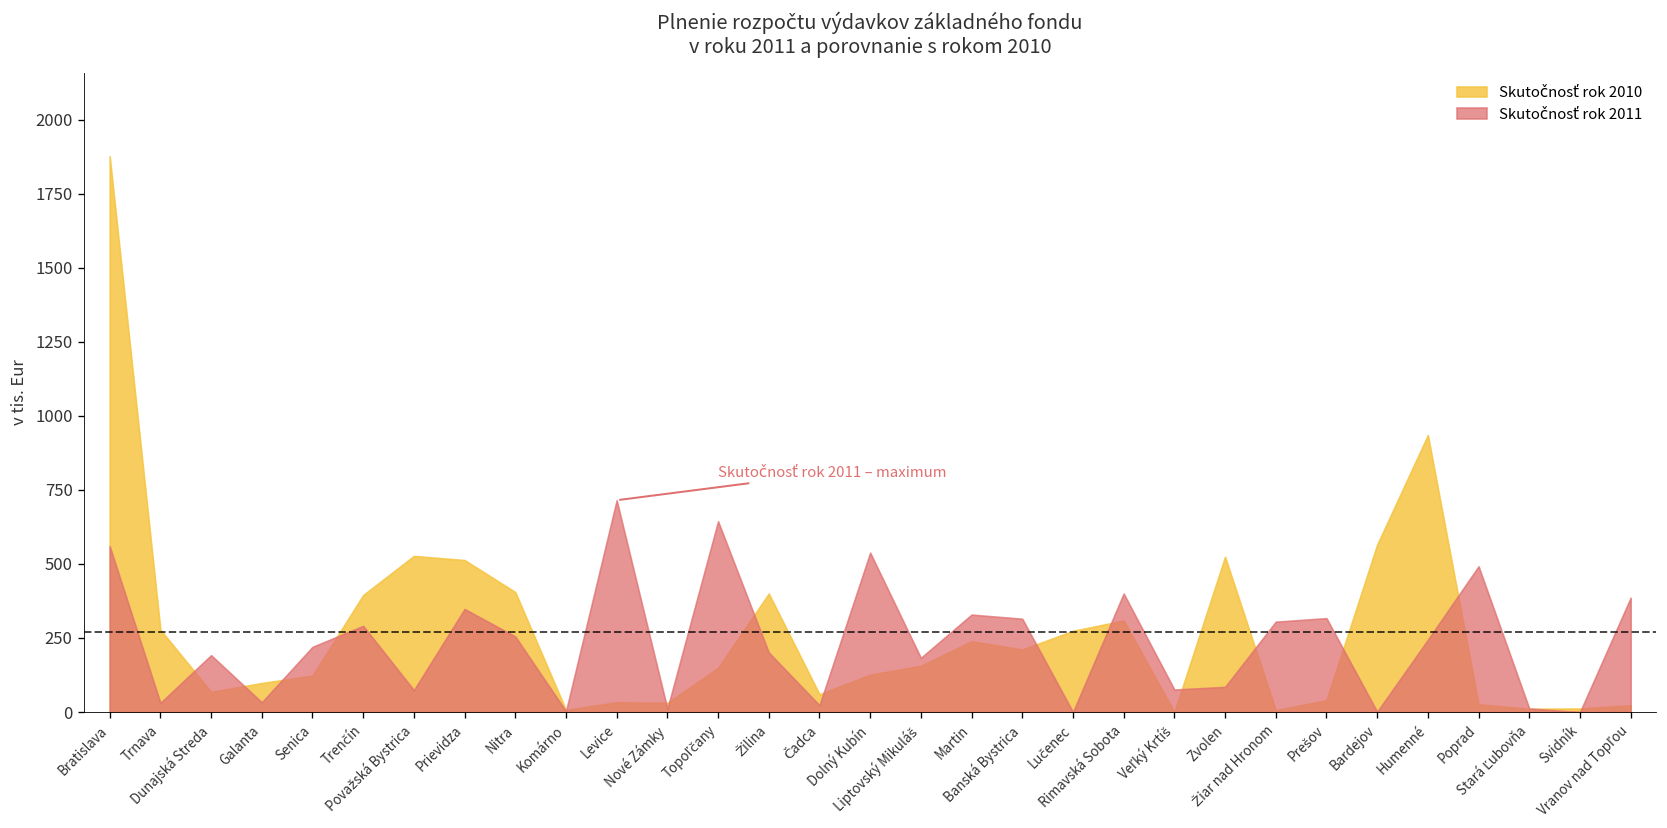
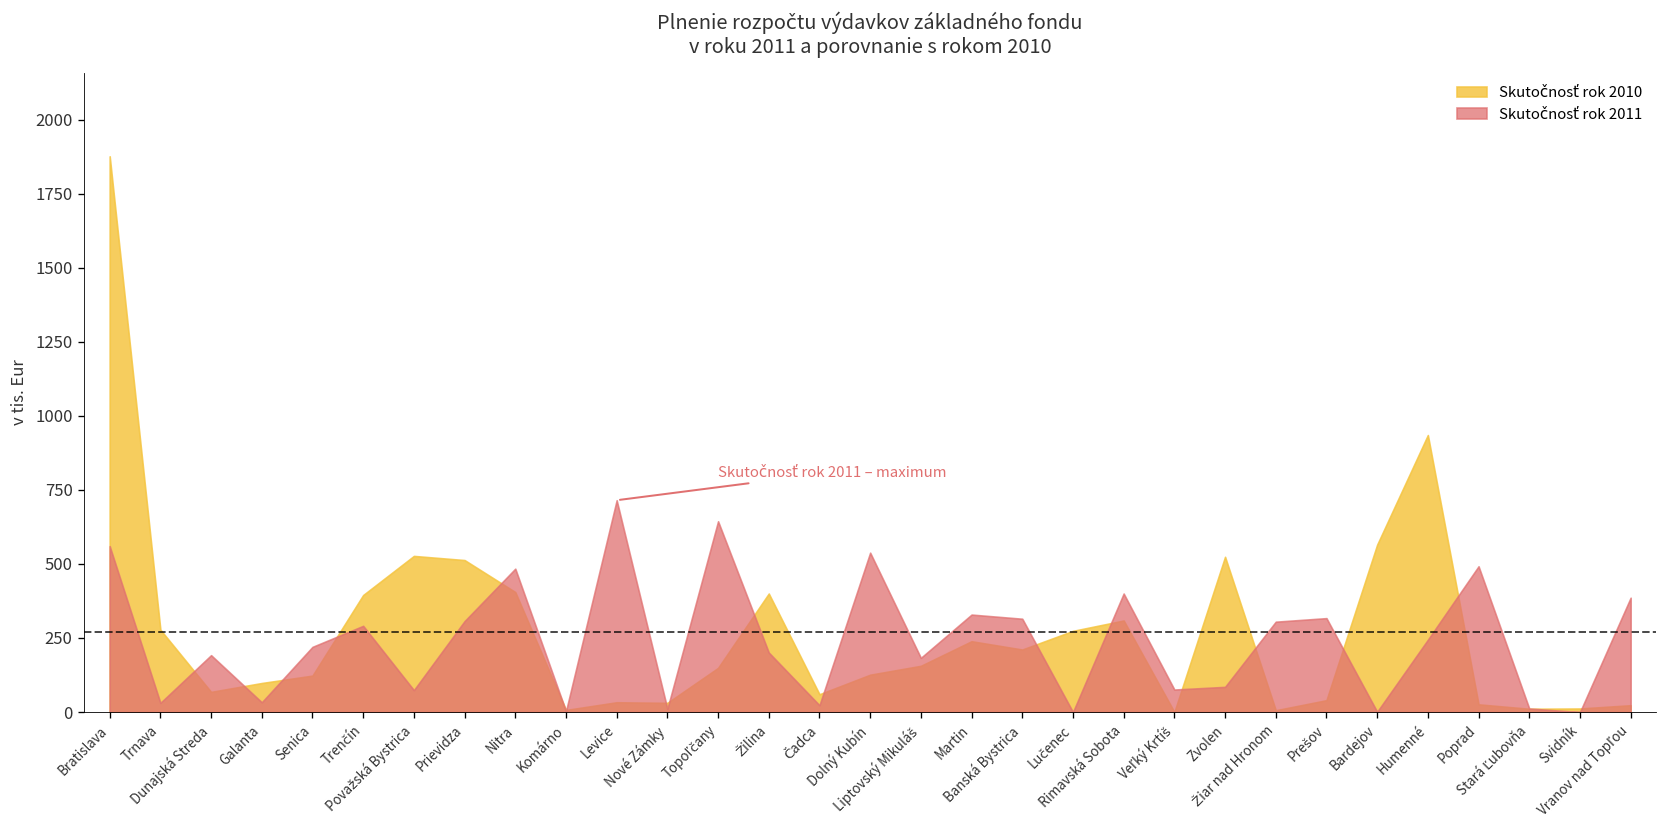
  {
    "Skutočnosť rok 2010": {
      "Bratislava": 1880,
      "Trnava": 280,
      "Dunajská Streda": 70,
      "Galanta": 100,
      "Senica": 120,
      "Trenčín": 400,
      "Považská Bystrica": 530,
      "Prievidza": 510,
      "Nitra": 410,
      "Levice": 30,
      "Nové Zámky": 30,
      "Topoľčany": 150,
      "Žilina": 400,
      "Čadca": 60,
      "Dolný Kubín": 130,
      "Liptovský Mikuláš": 160,
      "Martin": 240,
      "Banská Bystrica": 210,
      "Lučenec": 270,
      "Rimavská Sobota": 310,
      "Veľký Krtíš": 0,
      "Zvolen": 520,
      "Prešov": 40,
      "Bardejov": 570,
      "Humenné": 940,
      "Poprad": 30,
      "Svidník": 10,
      "Vranov nad Topľou": 20
    },
    "Skutočnosť rok 2011": {
      "Bratislava": 560,
      "Trnava": 30,
      "Dunajská Streda": 190,
      "Galanta": 30,
      "Senica": 220,
      "Trenčín": 290,
      "Považská Bystrica": 70,
-     "Prievidza": 350,
-     "Nitra": 260,
+     "Prievidza": 310,
+     "Nitra": 480,
      "Nové Zámky": 10,
      "Topoľčany": 640,
      "Žilina": 200,
      "Čadca": 20,
      "Dolný Kubín": 540,
      "Liptovský Mikuláš": 180,
      "Martin": 330,
      "Banská Bystrica": 320,
      "Lučenec": 0,
      "Rimavská Sobota": 400,
      "Veľký Krtíš": 80,
      "Zvolen": 90,
      "Žiar nad Hronom": 310,
      "Prešov": 320,
      "Humenné": 240,
      "Poprad": 490,
      "Svidník": 0,
      "Vranov nad Topľou": 390
    }
  }
